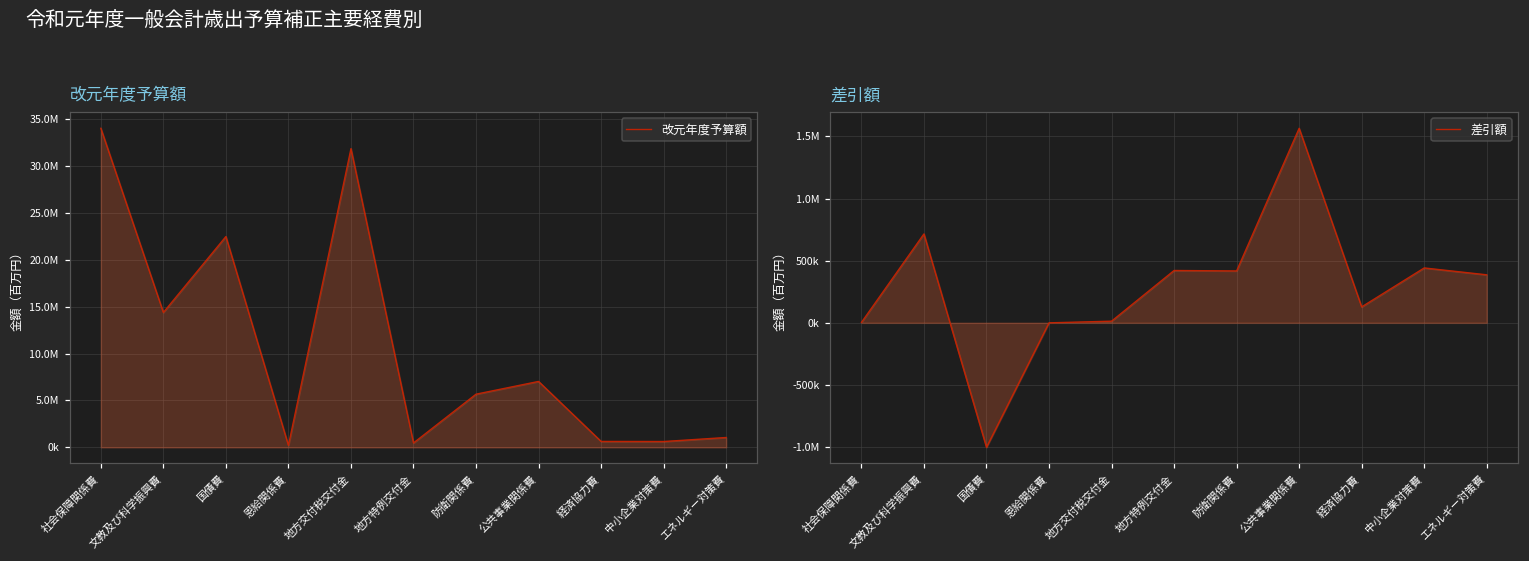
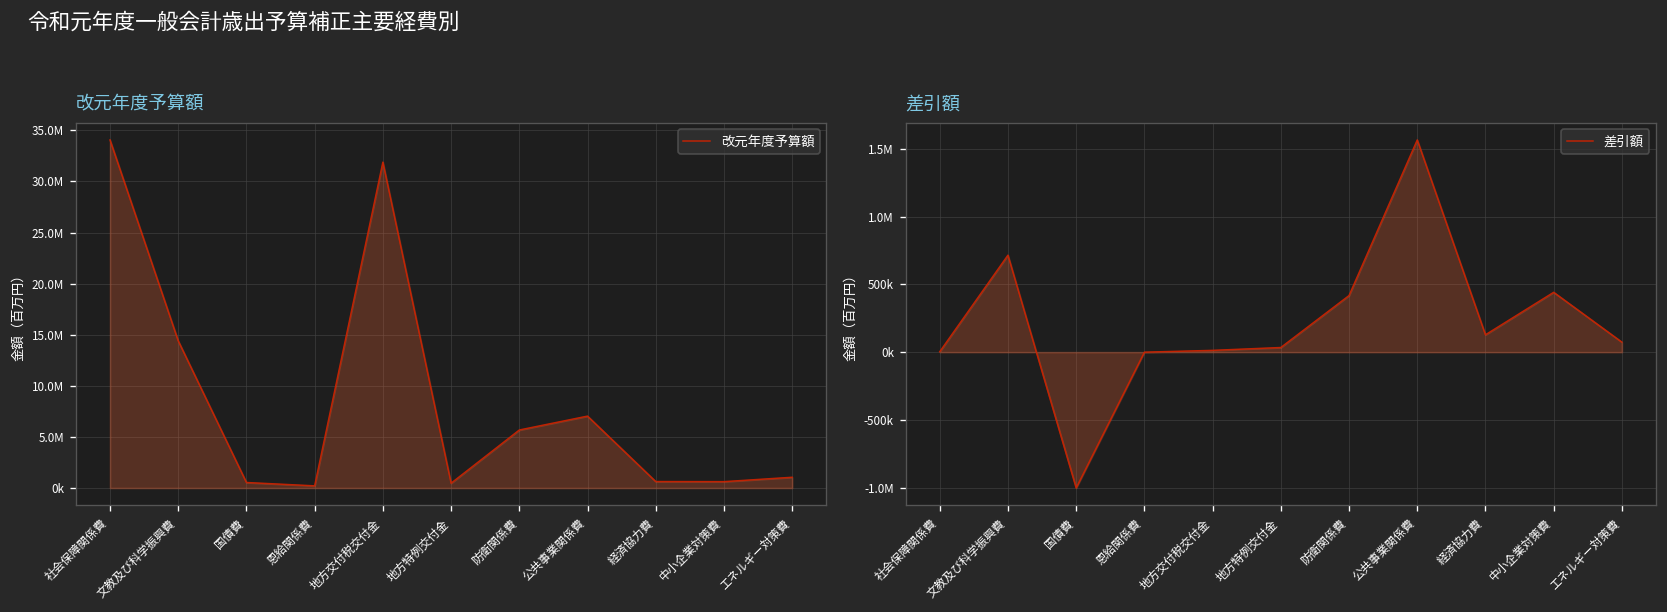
  {
    "改元年度予算額": {
      "社会保障関係費": 34000000,
      "文教及び科学振興費": 14000000,
-     "国債費": 23000000,
+     "国債費": 1000000,
      "恩給関係費": 0,
      "地方交付税交付金": 32000000,
      "地方特例交付金": 0,
      "防衛関係費": 6000000,
      "公共事業関係費": 7000000,
      "経済協力費": 1000000,
      "中小企業対策費": 1000000,
      "エネルギー対策費": 1000000
    },
    "差引額": {
      "差引額": {
        "国債費": -1000000,
-       "地方特例交付金": 420000,
-       "エネルギー対策費": 390000
+       "地方特例交付金": 30000,
+       "エネルギー対策費": 70000
      }
    }
  }
